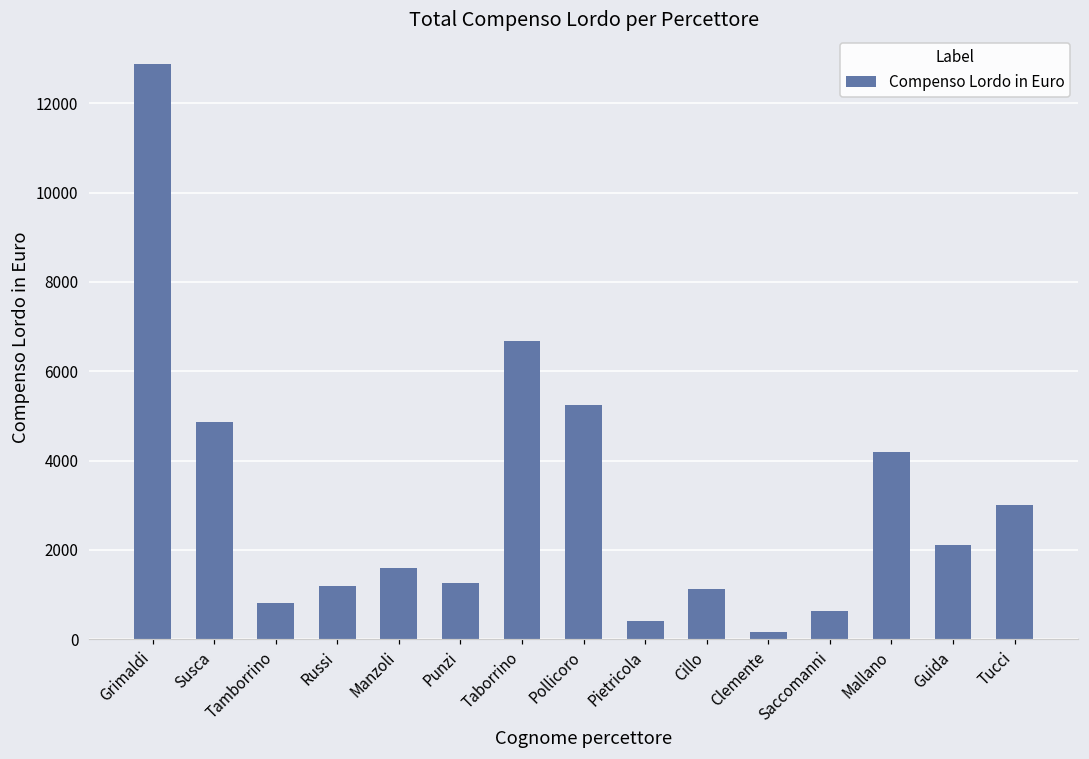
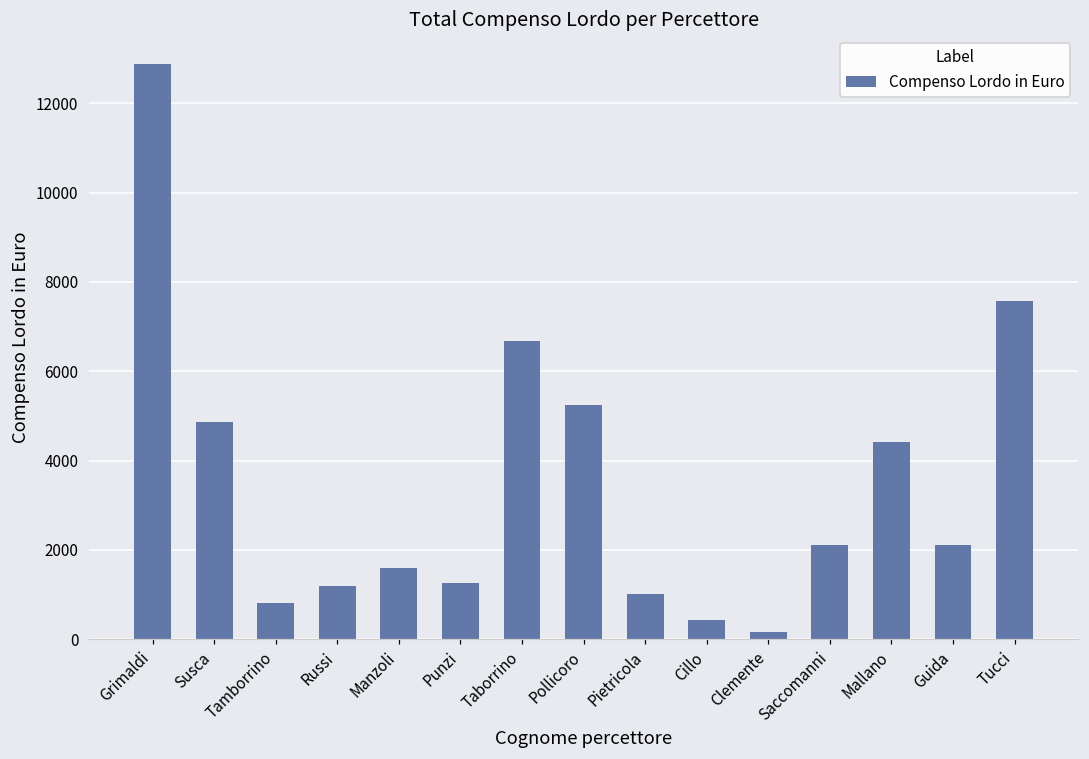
  {
    "Grimaldi": 12900,
    "Susca": 4900,
    "Tamborrino": 800,
    "Russi": 1200,
    "Manzoli": 1600,
    "Punzi": 1300,
    "Taborrino": 6700,
    "Pollicoro": 5200,
-   "Pietricola": 400,
-   "Cillo": 1100,
+   "Pietricola": 1000,
+   "Cillo": 400,
    "Clemente": 200,
-   "Saccomanni": 600,
-   "Mallano": 4200,
+   "Saccomanni": 2100,
+   "Mallano": 4400,
    "Guida": 2100,
-   "Tucci": 3000
+   "Tucci": 7600
  }
